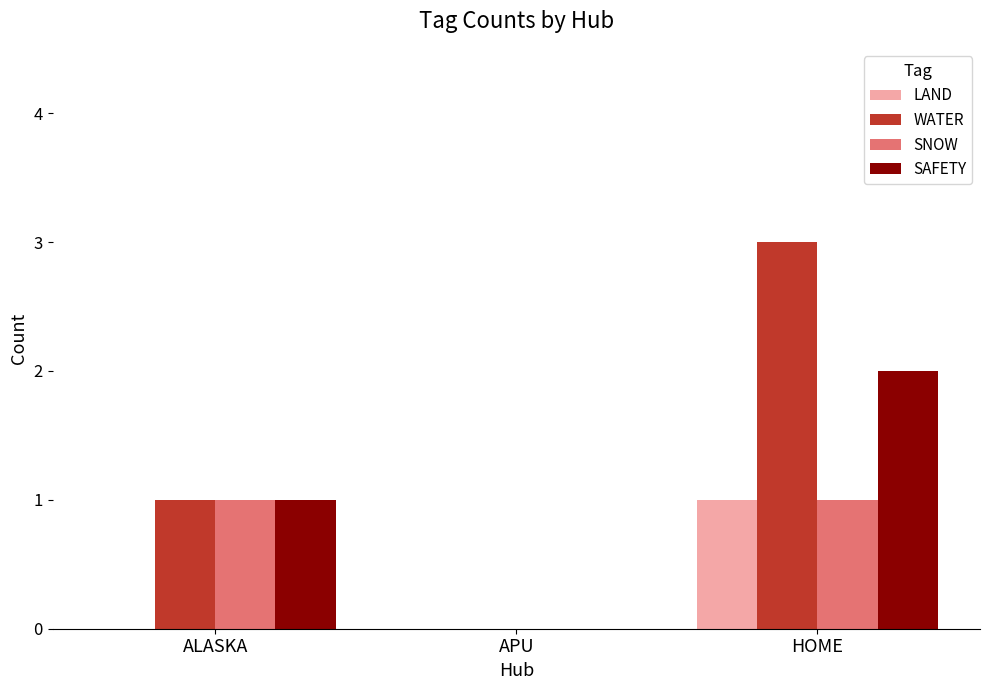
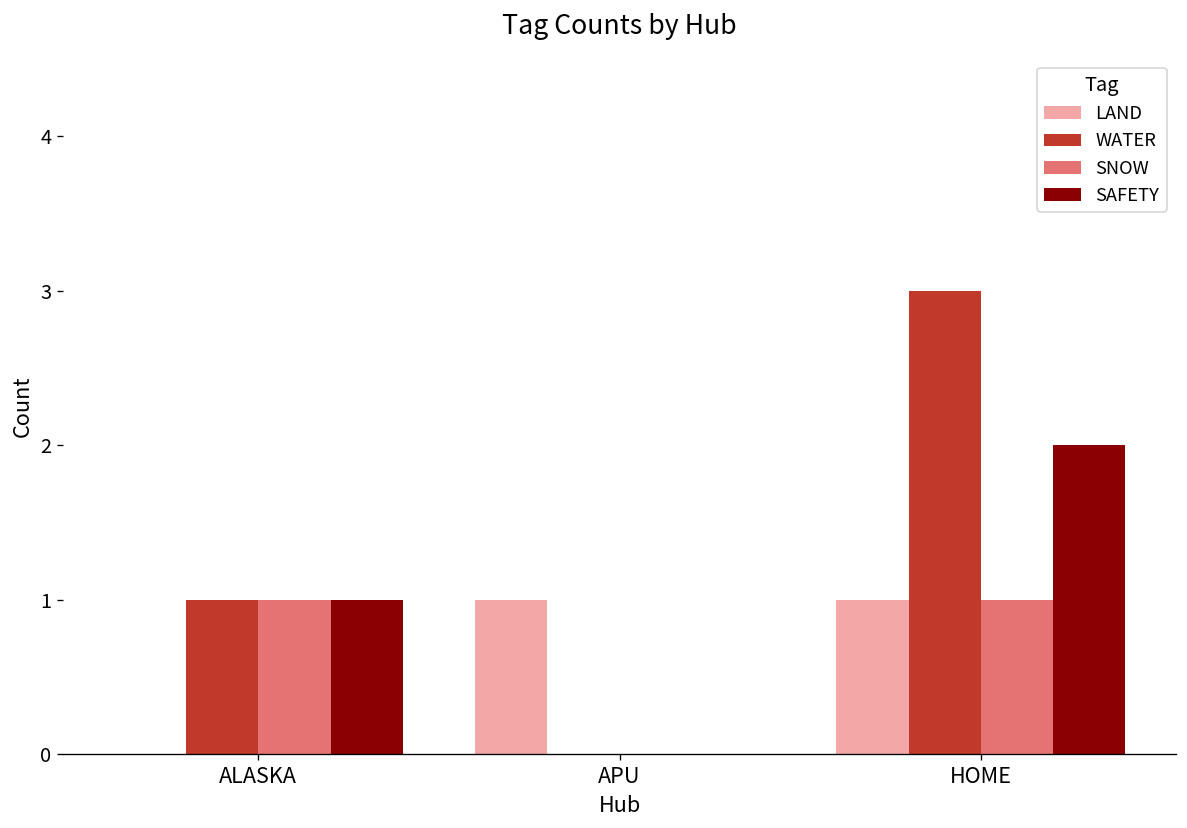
  {
    "LAND": {
      "ALASKA": 0,
-     "APU": 0,
+     "APU": 1,
      "HOME": 1
    },
    "WATER": {
      "ALASKA": 1,
      "APU": 0,
      "HOME": 3
    },
    "SNOW": {
      "ALASKA": 1,
      "APU": 0,
      "HOME": 1
    },
    "SAFETY": {
      "ALASKA": 1,
      "APU": 0,
      "HOME": 2
    }
  }
